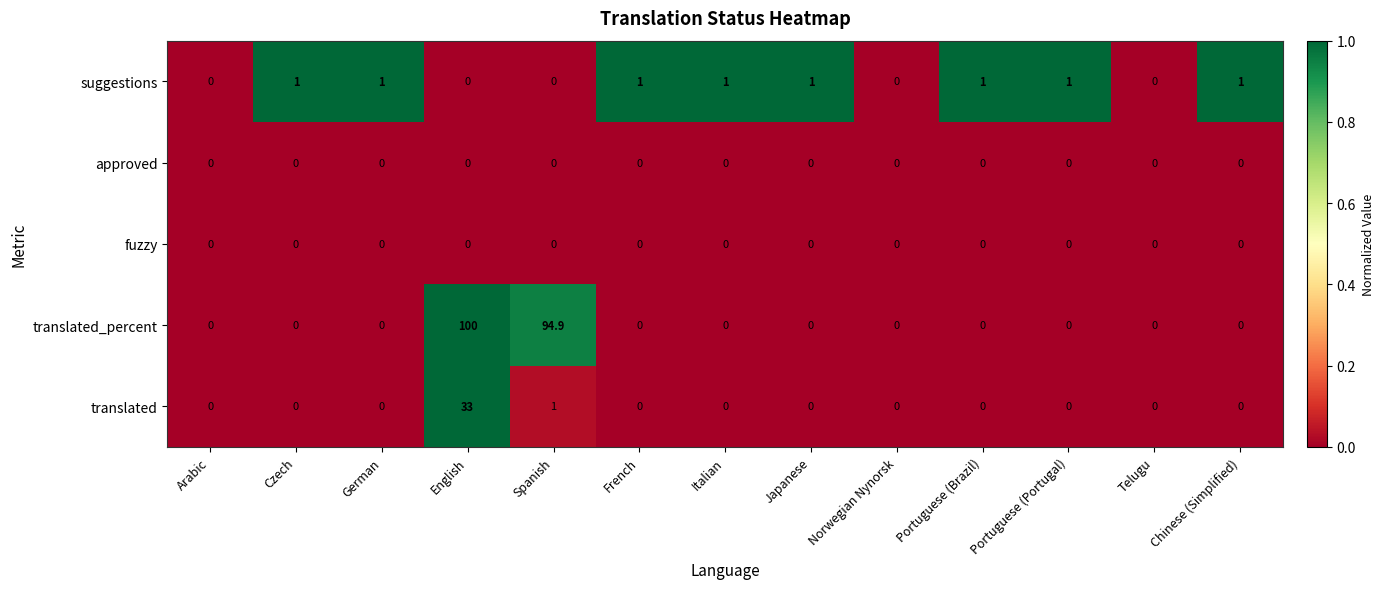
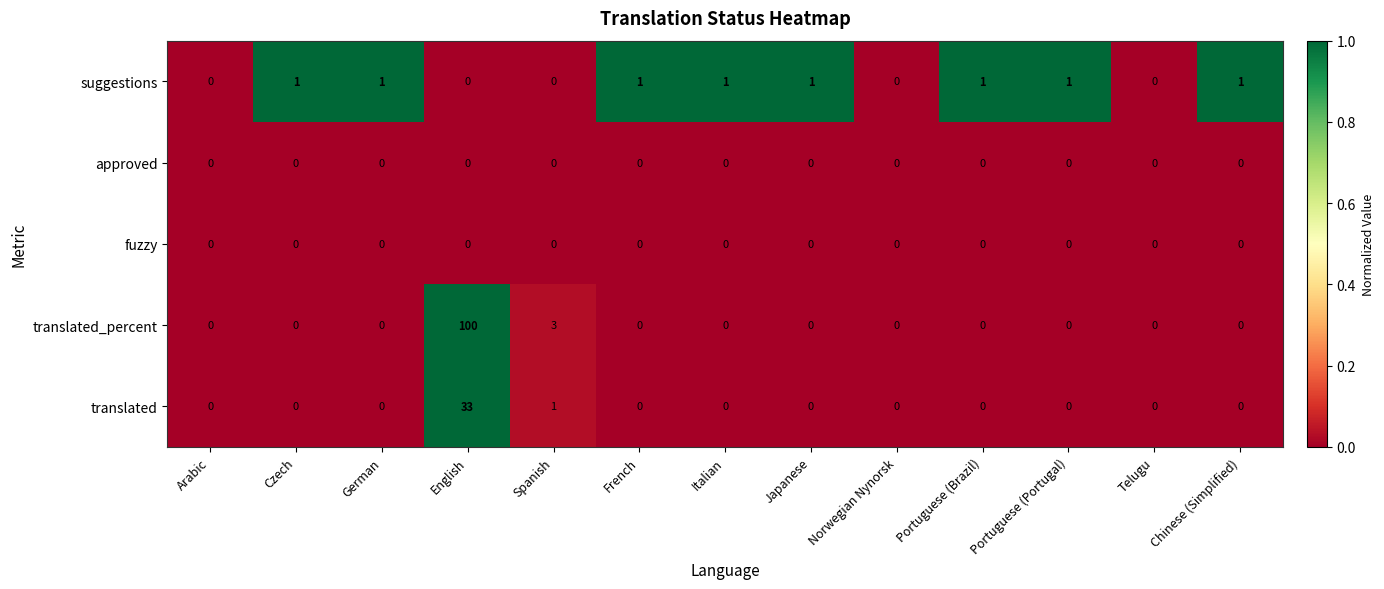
  {
    "suggestions": {
      "Arabic": 0,
      "Czech": 1,
      "German": 1,
      "English": 0,
      "Spanish": 0,
      "French": 1,
      "Italian": 1,
      "Japanese": 1,
      "Norwegian Nynorsk": 0,
      "Portuguese (Brazil)": 1,
      "Portuguese (Portugal)": 1,
      "Telugu": 0,
      "Chinese (Simplified)": 1
    },
    "approved": {
      "Arabic": 0,
      "Czech": 0,
      "German": 0,
      "English": 0,
      "Spanish": 0,
      "French": 0,
      "Italian": 0,
      "Japanese": 0,
      "Norwegian Nynorsk": 0,
      "Portuguese (Brazil)": 0,
      "Portuguese (Portugal)": 0,
      "Telugu": 0,
      "Chinese (Simplified)": 0
    },
    "fuzzy": {
      "Arabic": 0,
      "Czech": 0,
      "German": 0,
      "English": 0,
      "Spanish": 0,
      "French": 0,
      "Italian": 0,
      "Japanese": 0,
      "Norwegian Nynorsk": 0,
      "Portuguese (Brazil)": 0,
      "Portuguese (Portugal)": 0,
      "Telugu": 0,
      "Chinese (Simplified)": 0
    },
    "translated_percent": {
      "Arabic": 0,
      "Czech": 0,
      "German": 0,
      "English": 100,
-     "Spanish": 94.9,
+     "Spanish": 3,
      "French": 0,
      "Italian": 0,
      "Japanese": 0,
      "Norwegian Nynorsk": 0,
      "Portuguese (Brazil)": 0,
      "Portuguese (Portugal)": 0,
      "Telugu": 0,
      "Chinese (Simplified)": 0
    },
    "translated": {
      "Arabic": 0,
      "Czech": 0,
      "German": 0,
      "English": 33,
      "Spanish": 1,
      "French": 0,
      "Italian": 0,
      "Japanese": 0,
      "Norwegian Nynorsk": 0,
      "Portuguese (Brazil)": 0,
      "Portuguese (Portugal)": 0,
      "Telugu": 0,
      "Chinese (Simplified)": 0
    }
  }
